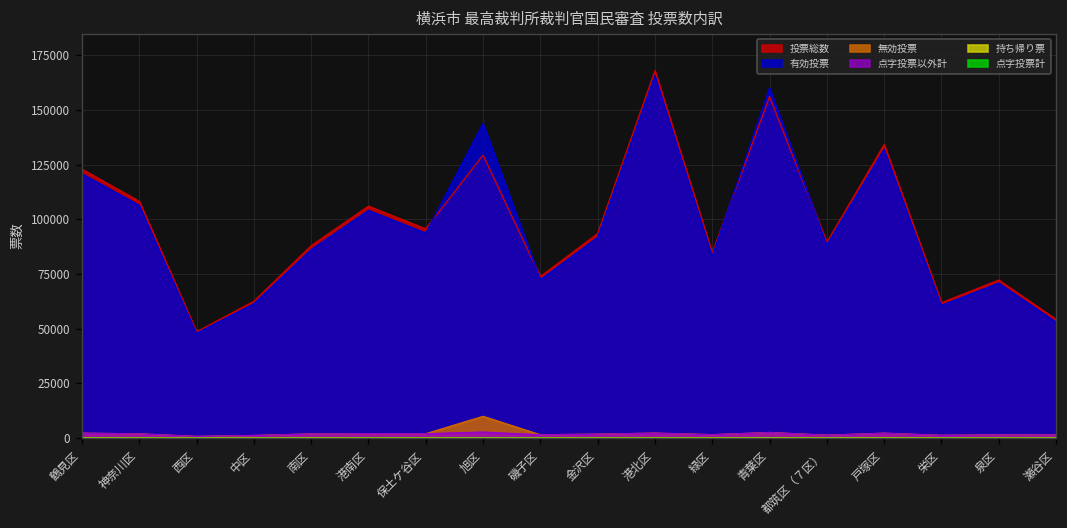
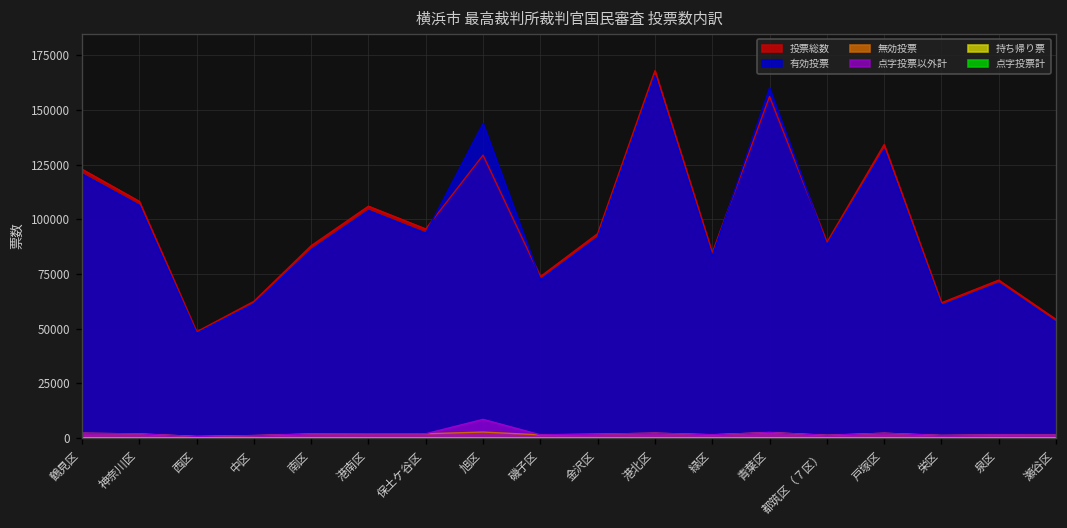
  {
    "投票総数": {
      "鶴見区": 123000,
      "神奈川区": 108000,
      "南区": 88000,
      "港南区": 106000,
      "保土ケ谷区": 96000,
      "旭区": 129000,
      "磯子区": 74000,
      "金沢区": 93000,
      "港北区": 168000,
      "緑区": 85000,
      "青葉区": 156000,
      "戸塚区": 134000,
      "泉区": 72000
    },
    "有効投票": {
      "鶴見区": 121000,
      "神奈川区": 106000,
      "南区": 86000,
      "港南区": 104000,
      "保土ケ谷区": 94000,
      "旭区": 144000,
      "磯子区": 72000,
      "金沢区": 92000,
      "港北区": 166000,
      "緑区": 83000,
      "青葉区": 160000,
      "戸塚区": 132000,
      "泉区": 71000
    },
    "無効投票": {
-     "旭区": 10000
+     "旭区": 3000
    },
    "点字投票以外計": {
-     "旭区": 3000
+     "旭区": 8000
    },
    "点字投票計": {
      "鶴見区": 0,
      "神奈川区": 0,
      "南区": 0,
      "港南区": 0,
      "保土ケ谷区": 0,
      "旭区": 0,
      "金沢区": 0,
      "港北区": 0,
      "緑区": 0,
      "青葉区": 0,
      "戸塚区": 0
    }
  }
